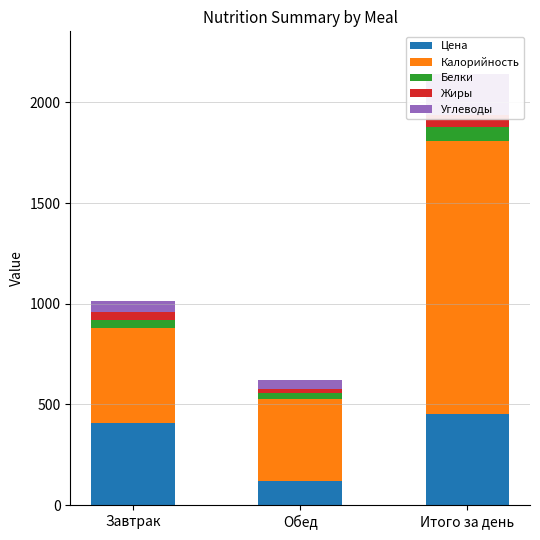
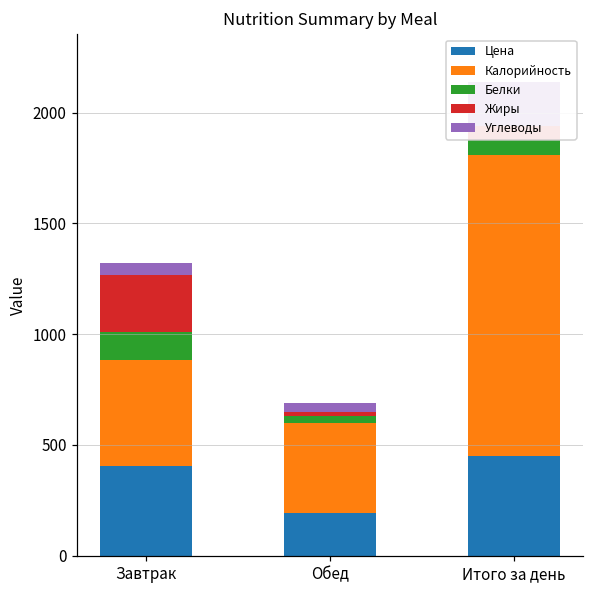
  {
    "Цена": {
      "Завтрак": 410,
-     "Обед": 120,
+     "Обед": 190,
      "Итого за день": 450
    },
    "Калорийность": {
      "Завтрак": 480,
      "Обед": 410,
      "Итого за день": 1360
    },
    "Белки": {
-     "Завтрак": 40,
+     "Завтрак": 130,
      "Обед": 30,
      "Итого за день": 70
    },
    "Жиры": {
-     "Завтрак": 40,
+     "Завтрак": 260,
      "Обед": 20
    },
    "Углеводы": {
      "Завтрак": 50,
      "Обед": 40
    }
  }
